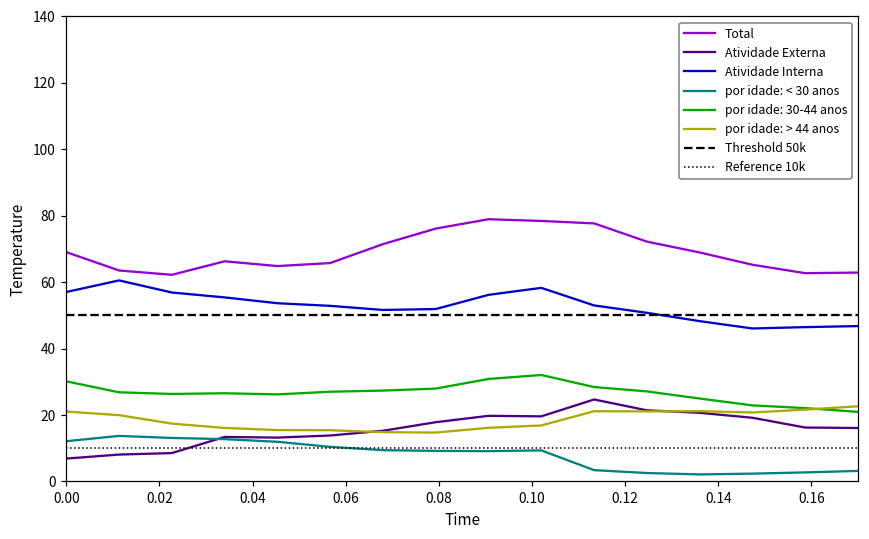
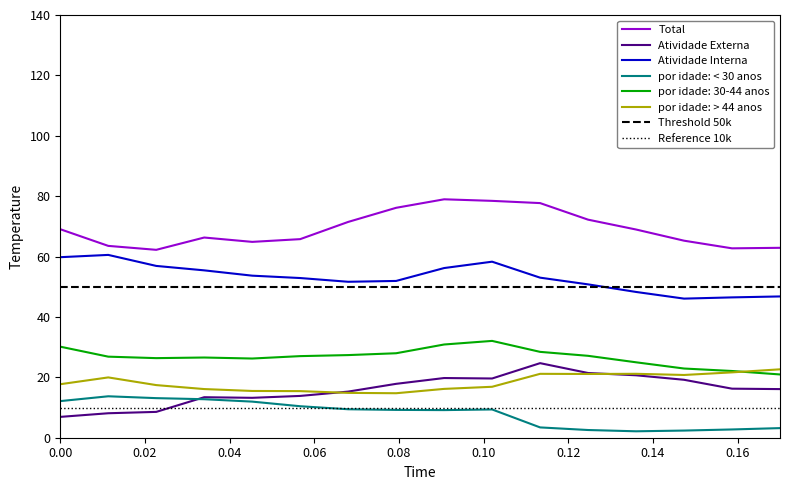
  {
    "Total": {
      "0.00": 69
    },
    "Atividade Externa": {
      "0.00": 7
    },
    "Atividade Interna": {
-     "0.00": 57
+     "0.00": 60
    },
    "por idade: < 30 anos": {
      "0.00": 12
    },
    "por idade: 30-44 anos": {
      "0.00": 30
    },
    "por idade: > 44 anos": {
-     "0.00": 21
+     "0.00": 18
    }
  }
